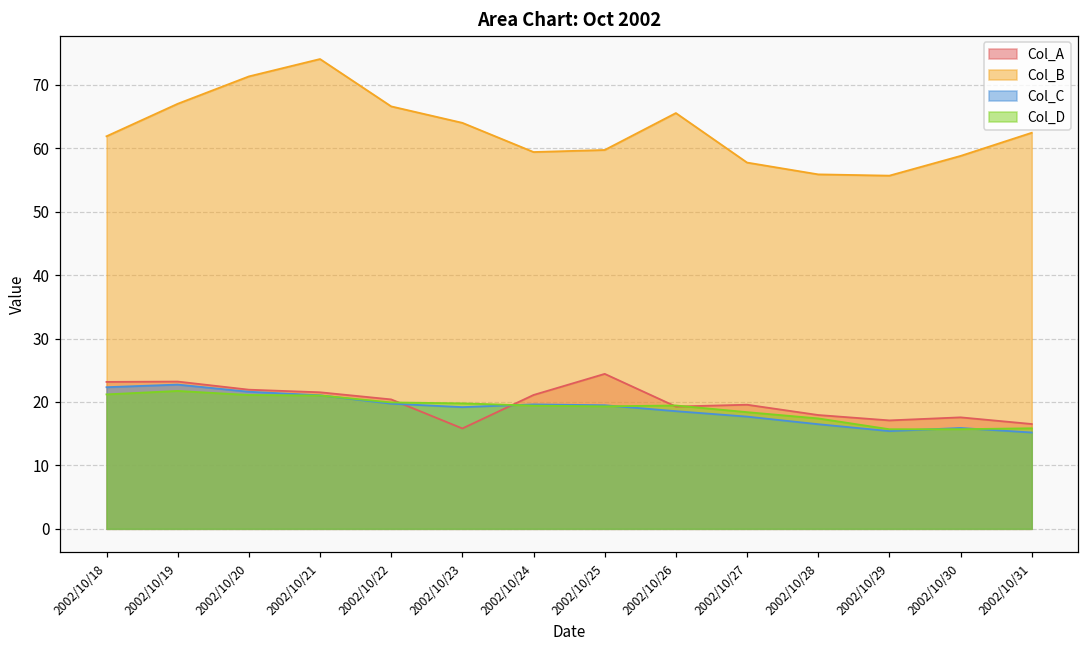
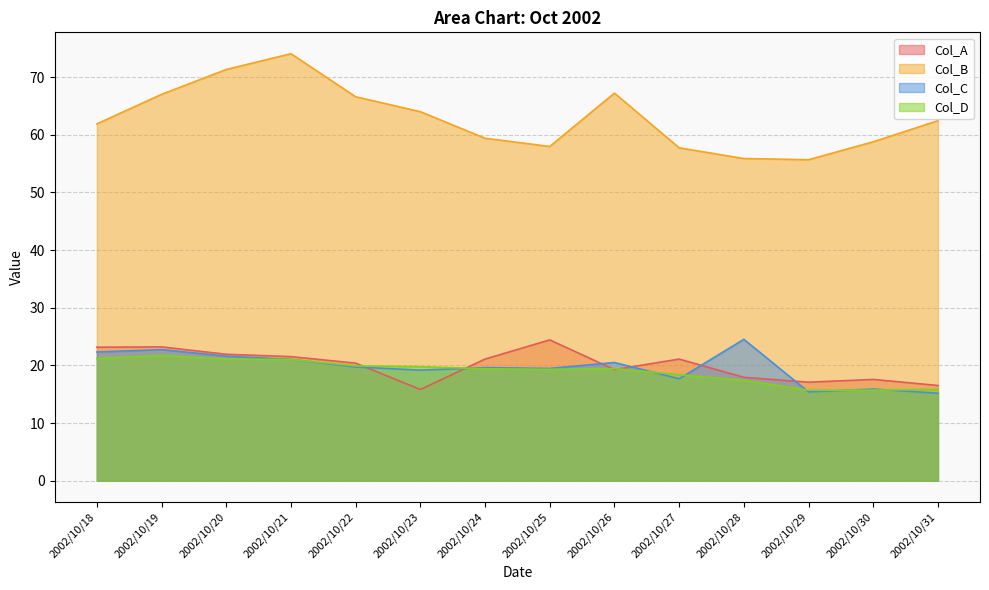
  {
    "Col_A": {
      "2002/10/18": 23,
      "2002/10/19": 23,
      "2002/10/21": 22,
      "2002/10/22": 20,
      "2002/10/23": 16,
      "2002/10/24": 21,
      "2002/10/25": 24,
-     "2002/10/27": 20,
+     "2002/10/27": 21,
      "2002/10/28": 18,
      "2002/10/29": 17,
      "2002/10/30": 18,
      "2002/10/31": 17
    },
    "Col_B": {
      "2002/10/18": 62,
      "2002/10/19": 67,
      "2002/10/20": 71,
      "2002/10/21": 74,
      "2002/10/22": 67,
      "2002/10/23": 64,
      "2002/10/24": 59,
-     "2002/10/25": 60,
-     "2002/10/26": 66,
+     "2002/10/25": 58,
+     "2002/10/26": 67,
      "2002/10/27": 58,
      "2002/10/28": 56,
      "2002/10/29": 56,
      "2002/10/30": 59,
      "2002/10/31": 62
    },
    "Col_C": {
      "2002/10/18": 22,
      "2002/10/19": 23,
      "2002/10/23": 19,
-     "2002/10/26": 19,
+     "2002/10/26": 21,
      "2002/10/27": 18,
-     "2002/10/28": 16,
+     "2002/10/28": 25,
      "2002/10/31": 15
    },
    "Col_D": {
      "2002/10/18": 21,
      "2002/10/19": 22,
      "2002/10/20": 21,
      "2002/10/23": 20,
      "2002/10/27": 18,
      "2002/10/28": 17,
      "2002/10/31": 16
    }
  }
